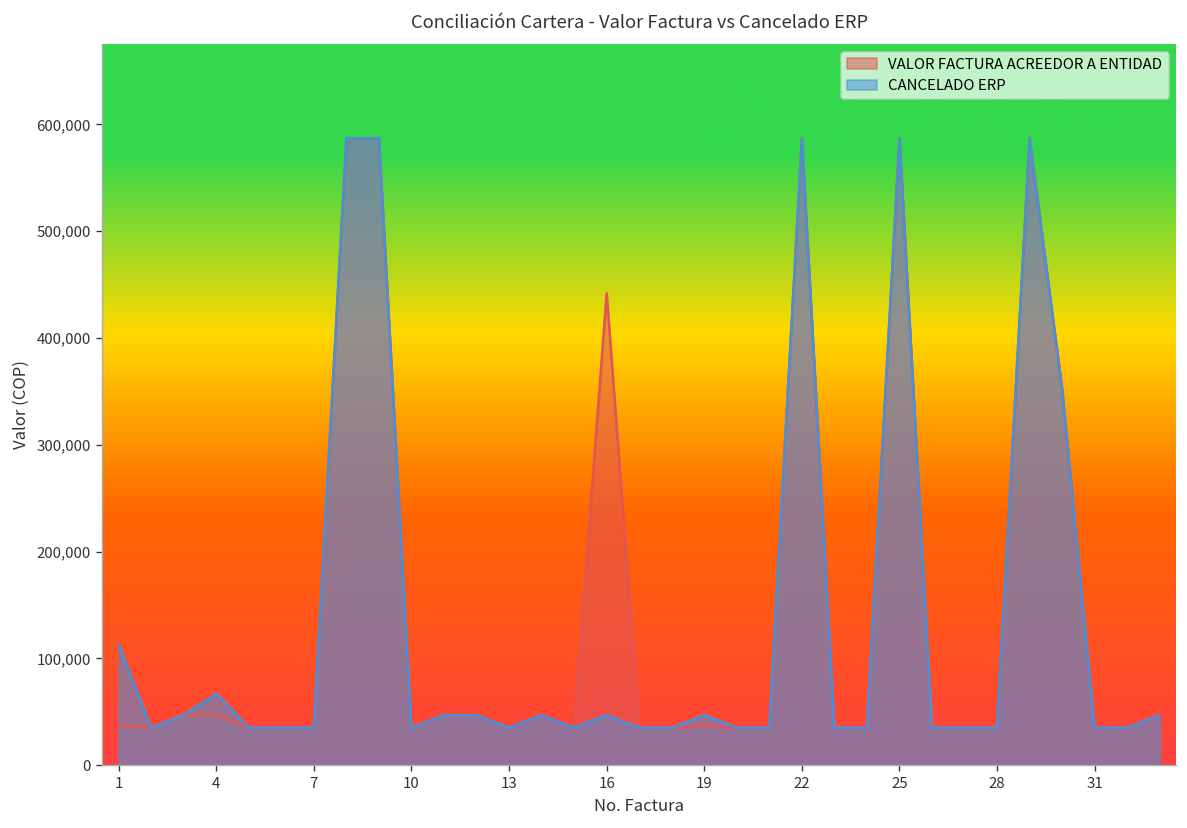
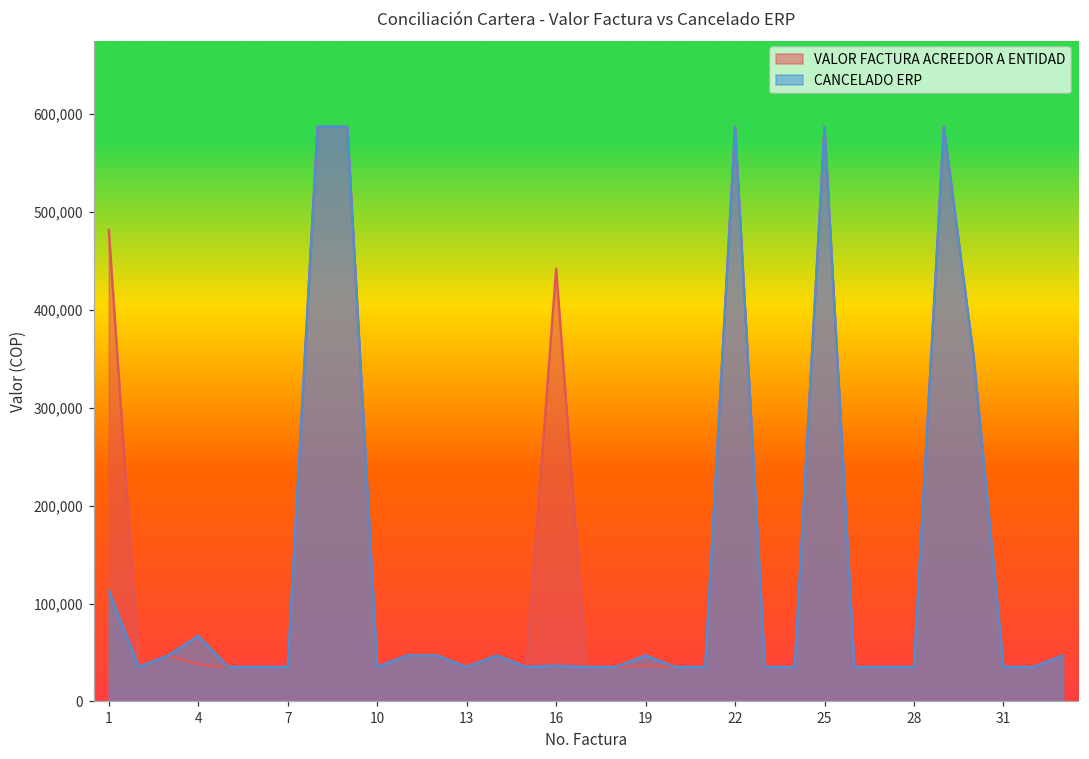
  {
    "VALOR FACTURA ACREEDOR A ENTIDAD": {
-     "1": "40,000",
-     "4": "50,000",
+     "1": "480,000",
+     "4": "40,000",
      "16": "440,000",
      "19": "40,000"
    },
    "CANCELADO ERP": {
      "1": "110,000",
      "4": "70,000",
-     "16": "50,000",
+     "16": "40,000",
      "19": "50,000"
    }
  }
